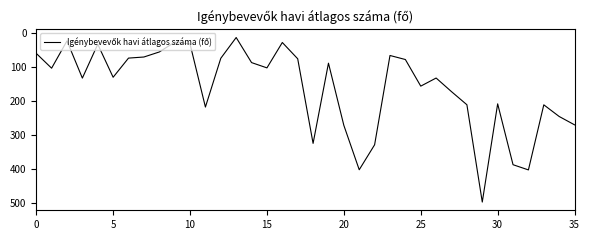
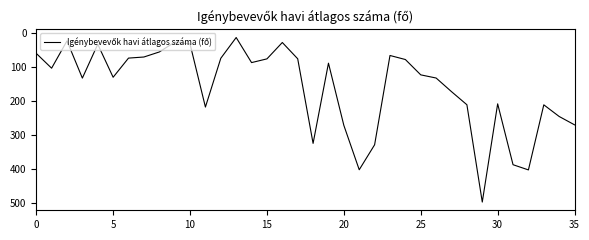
  {
    "0": 60,
    "5": 130,
-   "15": 100,
+   "15": 80,
    "20": 270,
-   "25": 160,
+   "25": 120,
    "30": 210,
    "35": 270
  }
